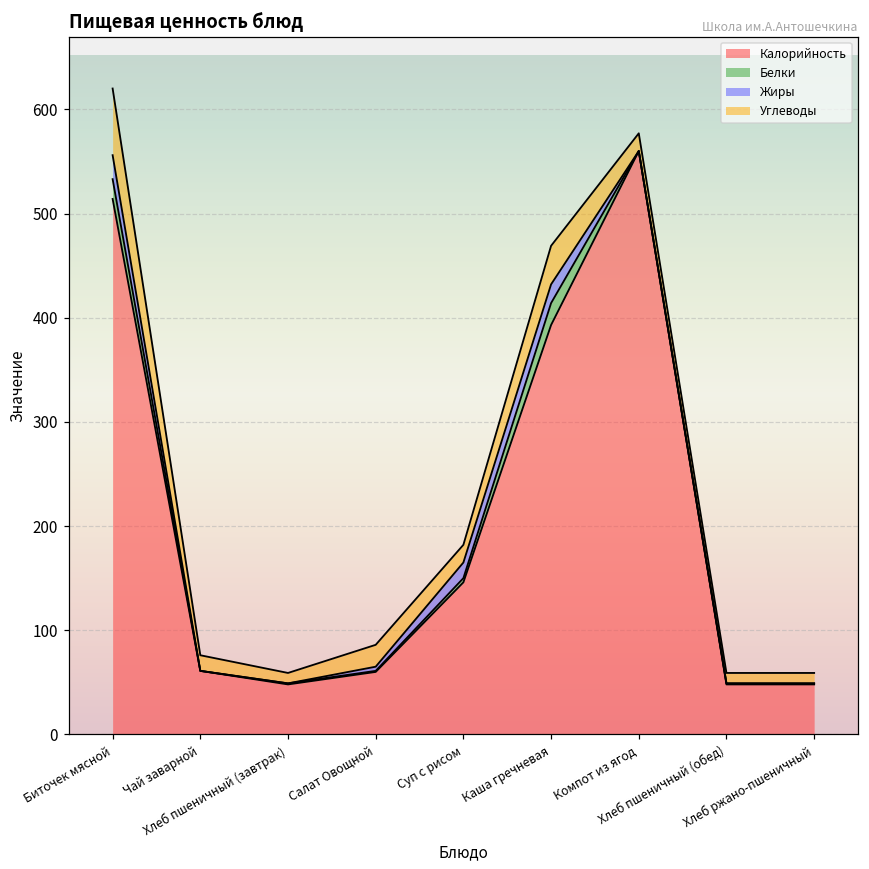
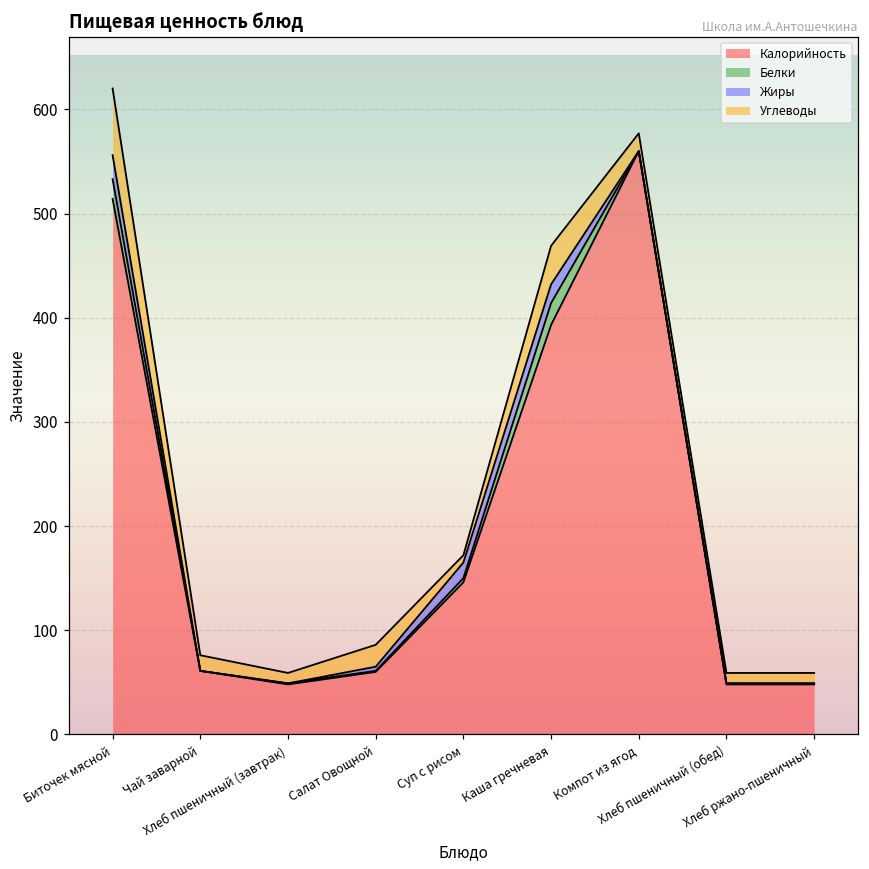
  {
    "Калорийность": {
      "Биточек мясной": 510,
      "Суп с рисом": 150,
      "Каша гречневая": 390
    },
    "Белки": {
      "Биточек мясной": 20,
      "Суп с рисом": 0,
      "Каша гречневая": 20
    },
    "Жиры": {
      "Биточек мясной": 20,
      "Салат Овощной": 0,
      "Суп с рисом": 20,
      "Каша гречневая": 20
    },
    "Углеводы": {
      "Биточек мясной": 60,
      "Чай заварной": 20,
      "Хлеб пшеничный (завтрак)": 10,
      "Салат Овощной": 20,
-     "Суп с рисом": 20,
+     "Суп с рисом": 10,
      "Каша гречневая": 40,
      "Компот из ягод": 20,
      "Хлеб пшеничный (обед)": 10,
      "Хлеб ржано-пшеничный": 10
    }
  }
